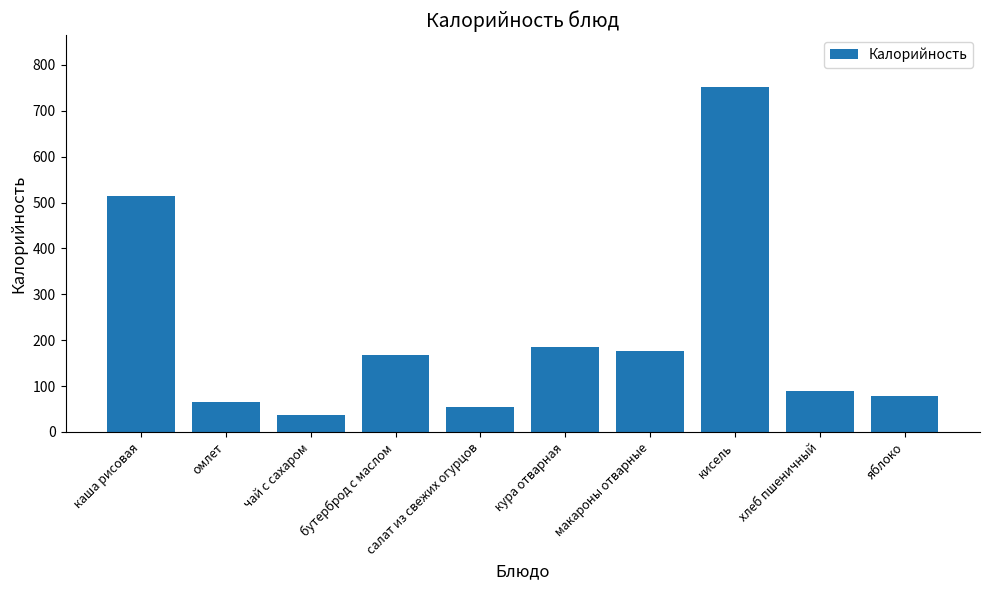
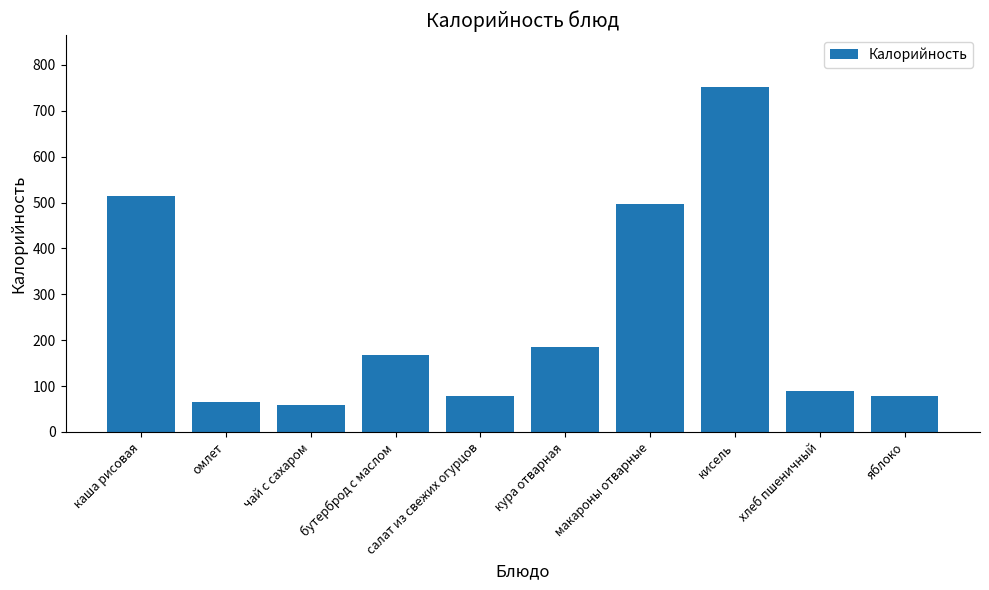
  {
    "каша рисовая": 510,
    "омлет": 70,
-   "чай с сахаром": 40,
+   "чай с сахаром": 60,
    "бутерброд с маслом": 170,
-   "салат из свежих огурцов": 50,
+   "салат из свежих огурцов": 80,
    "кура отварная": 190,
-   "макароны отварные": 180,
+   "макароны отварные": 500,
    "кисель": 750,
    "хлеб пшеничный": 90,
    "яблоко": 80
  }
